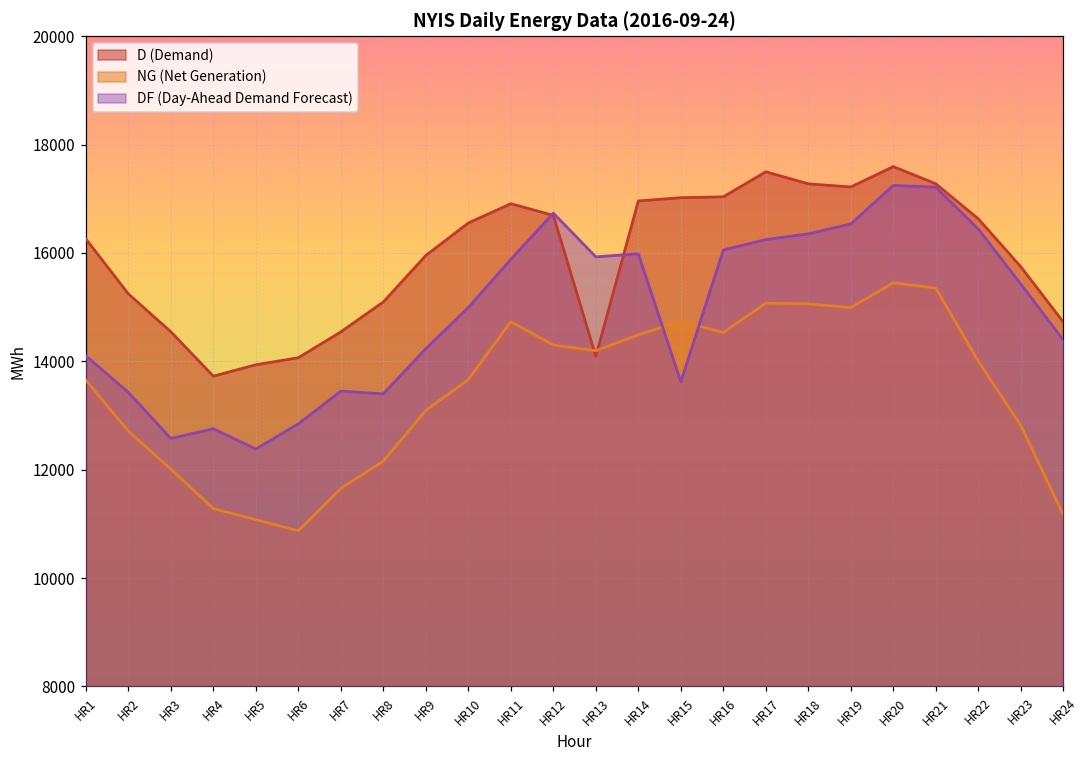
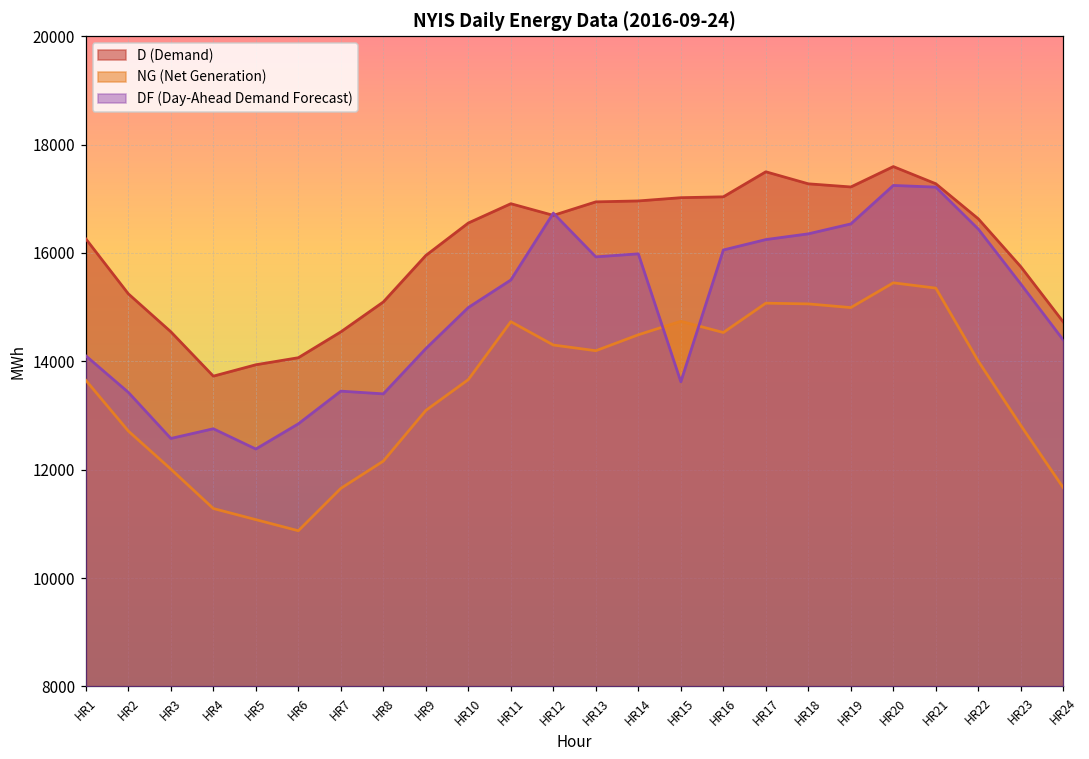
  {
    "D (Demand)": {
      "HR1": 16300,
      "HR2": 15200,
      "HR3": 14500,
      "HR4": 13700,
      "HR5": 13900,
      "HR6": 14100,
      "HR7": 14500,
      "HR8": 15100,
      "HR9": 16000,
      "HR10": 16600,
      "HR11": 16900,
-     "HR13": 14100,
+     "HR13": 16900,
      "HR14": 17000,
      "HR15": 17000,
      "HR16": 17000,
      "HR17": 17500,
      "HR18": 17300,
      "HR19": 17200,
      "HR20": 17600,
      "HR21": 17300,
      "HR22": 16600,
      "HR23": 15700,
      "HR24": 14700
    },
    "NG (Net Generation)": {
      "HR1": 13600,
      "HR2": 12700,
      "HR3": 12000,
      "HR4": 11300,
      "HR5": 11100,
      "HR6": 10900,
      "HR7": 11700,
      "HR8": 12200,
      "HR9": 13100,
      "HR10": 13700,
      "HR11": 14700,
      "HR12": 14300,
      "HR13": 14200,
      "HR14": 14500,
      "HR15": 14700,
      "HR16": 14500,
      "HR17": 15100,
      "HR18": 15100,
      "HR19": 15000,
      "HR20": 15400,
      "HR21": 15400,
      "HR22": 14000,
      "HR23": 12800,
-     "HR24": 11200
+     "HR24": 11700
    },
    "DF (Day-Ahead Demand Forecast)": {
      "HR1": 14100,
      "HR2": 13400,
      "HR3": 12600,
      "HR4": 12800,
      "HR5": 12400,
      "HR6": 12800,
      "HR7": 13400,
      "HR8": 13400,
      "HR9": 14200,
      "HR10": 15000,
-     "HR11": 15900,
+     "HR11": 15500,
      "HR13": 15900,
      "HR14": 16000,
      "HR15": 13600,
      "HR16": 16100,
      "HR17": 16200,
      "HR18": 16400,
      "HR19": 16500,
      "HR20": 17200,
      "HR21": 17200,
      "HR22": 16400,
      "HR23": 15400,
      "HR24": 14400
    }
  }
